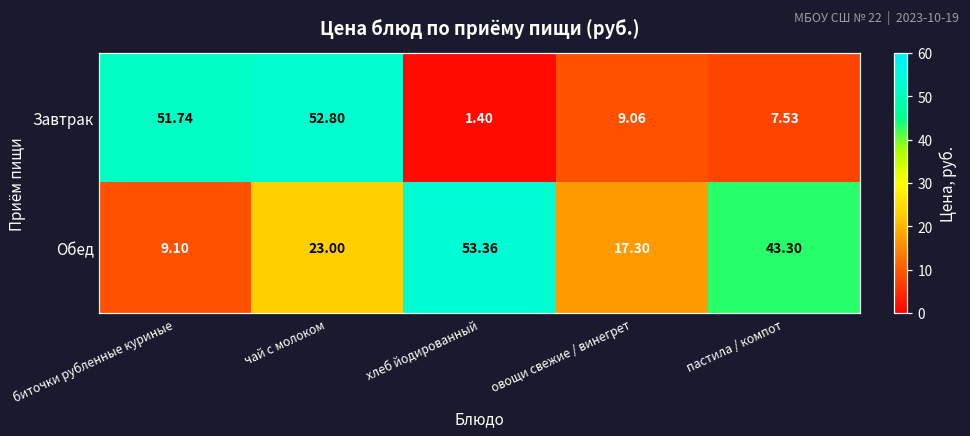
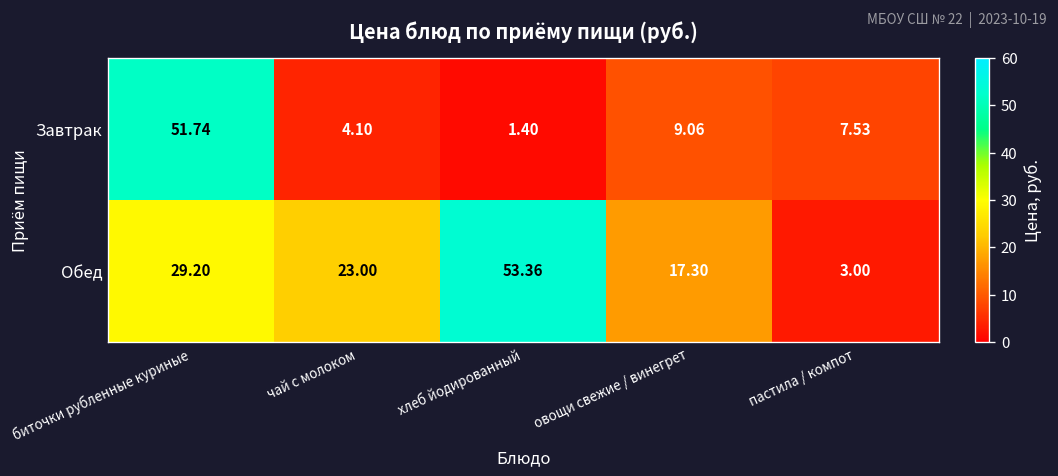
  {
    "Завтрак": {
      "биточки рубленные куриные": 51.74,
-     "чай с молоком": 52.80,
+     "чай с молоком": 4.10,
      "хлеб йодированный": 1.40,
      "овощи свежие / винегрет": 9.06,
      "пастила / компот": 7.53
    },
    "Обед": {
-     "биточки рубленные куриные": 9.10,
+     "биточки рубленные куриные": 29.20,
      "чай с молоком": 23.00,
      "хлеб йодированный": 53.36,
      "овощи свежие / винегрет": 17.30,
-     "пастила / компот": 43.30
+     "пастила / компот": 3.00
    }
  }
